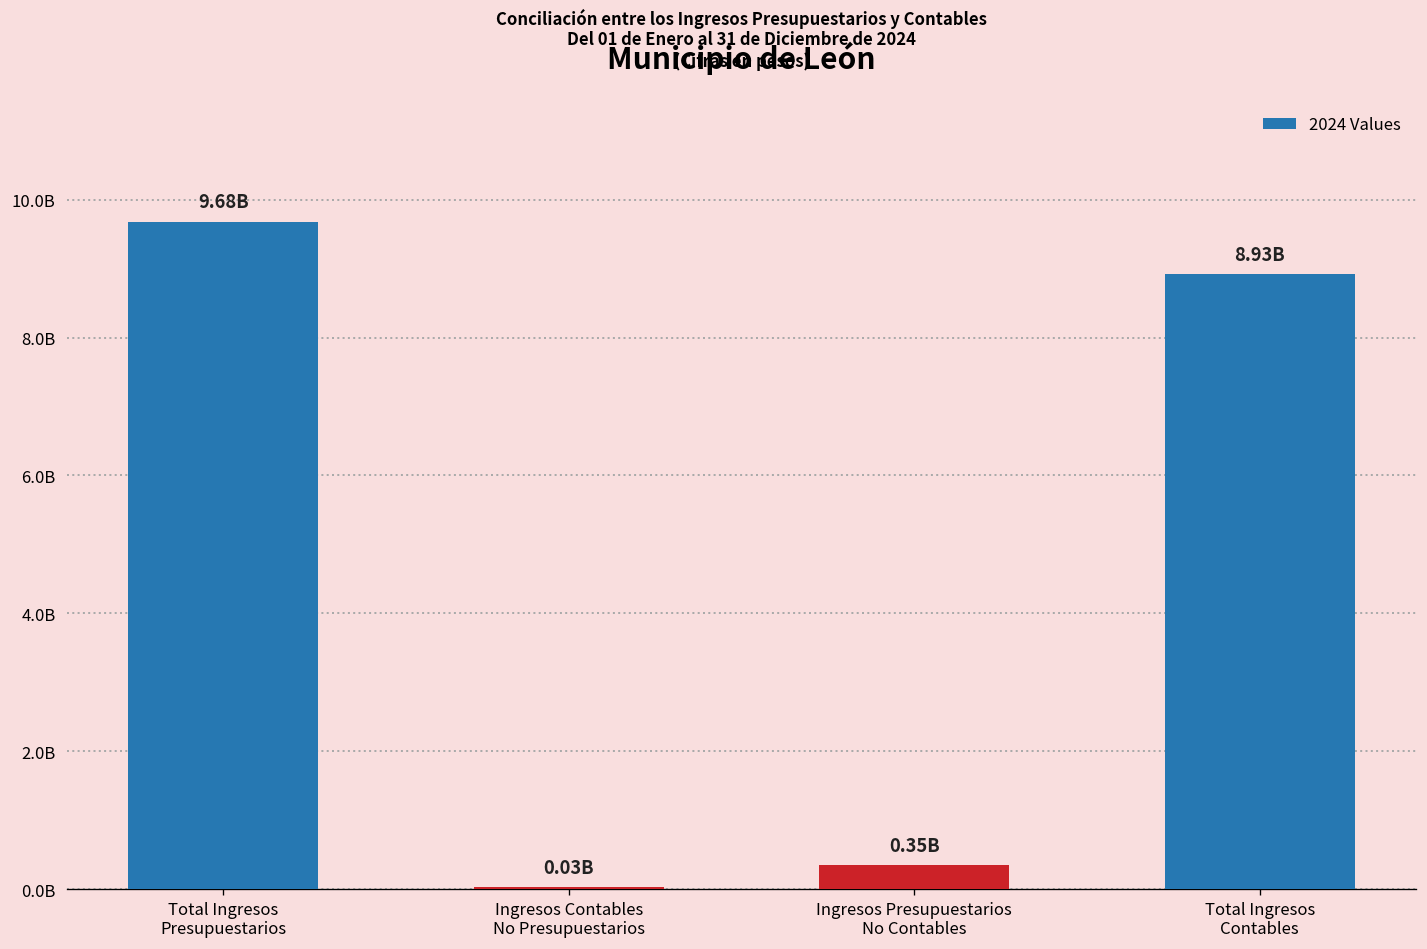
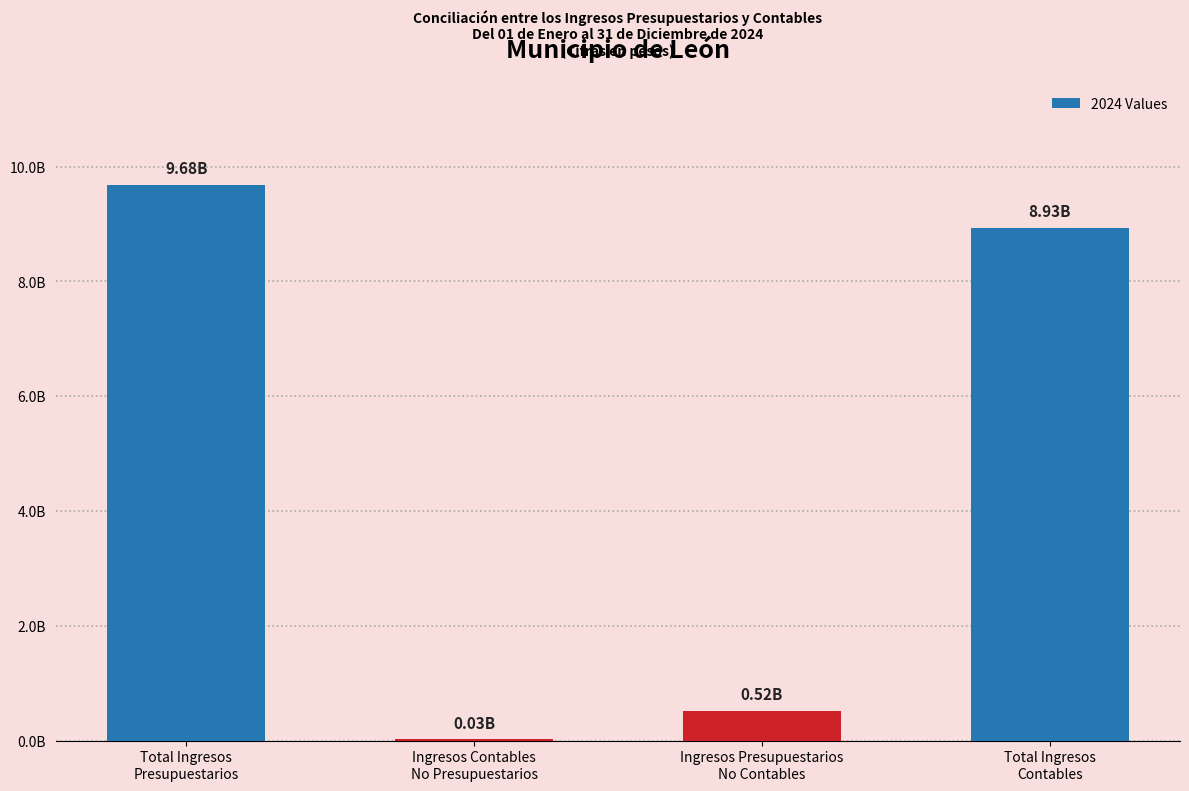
  {
    "Total Ingresos Presupuestarios": "9.68B",
    "Ingresos Contables No Presupuestarios": "0.03B",
-   "Ingresos Presupuestarios No Contables": "0.35B",
+   "Ingresos Presupuestarios No Contables": "0.52B",
    "Total Ingresos Contables": "8.93B"
  }
